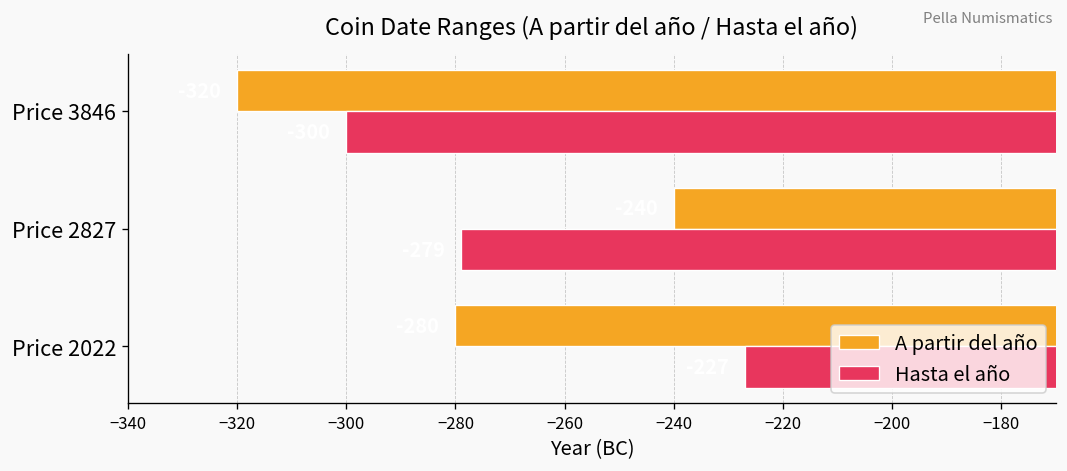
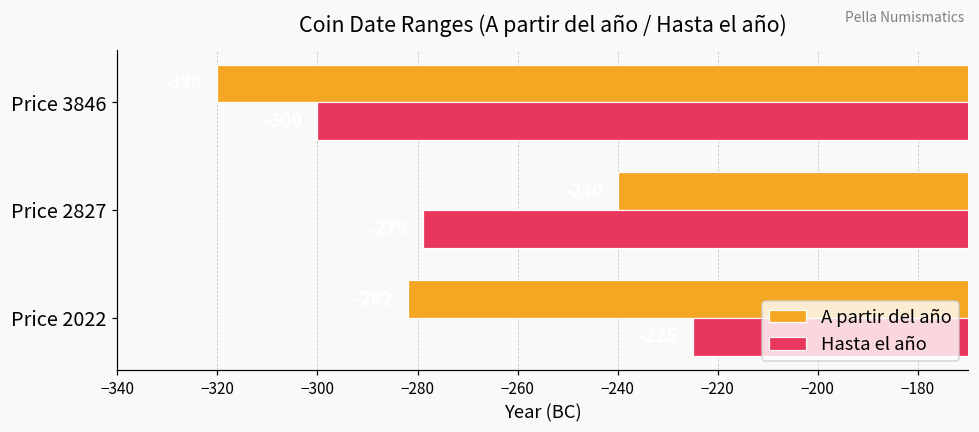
  {
    "A partir del año": {
      "Price 3846": -320,
      "Price 2827": -240,
-     "Price 2022": -280
+     "Price 2022": -282
    },
    "Hasta el año": {
      "Price 3846": -300,
      "Price 2827": -279,
-     "Price 2022": -227
+     "Price 2022": -225
    }
  }
